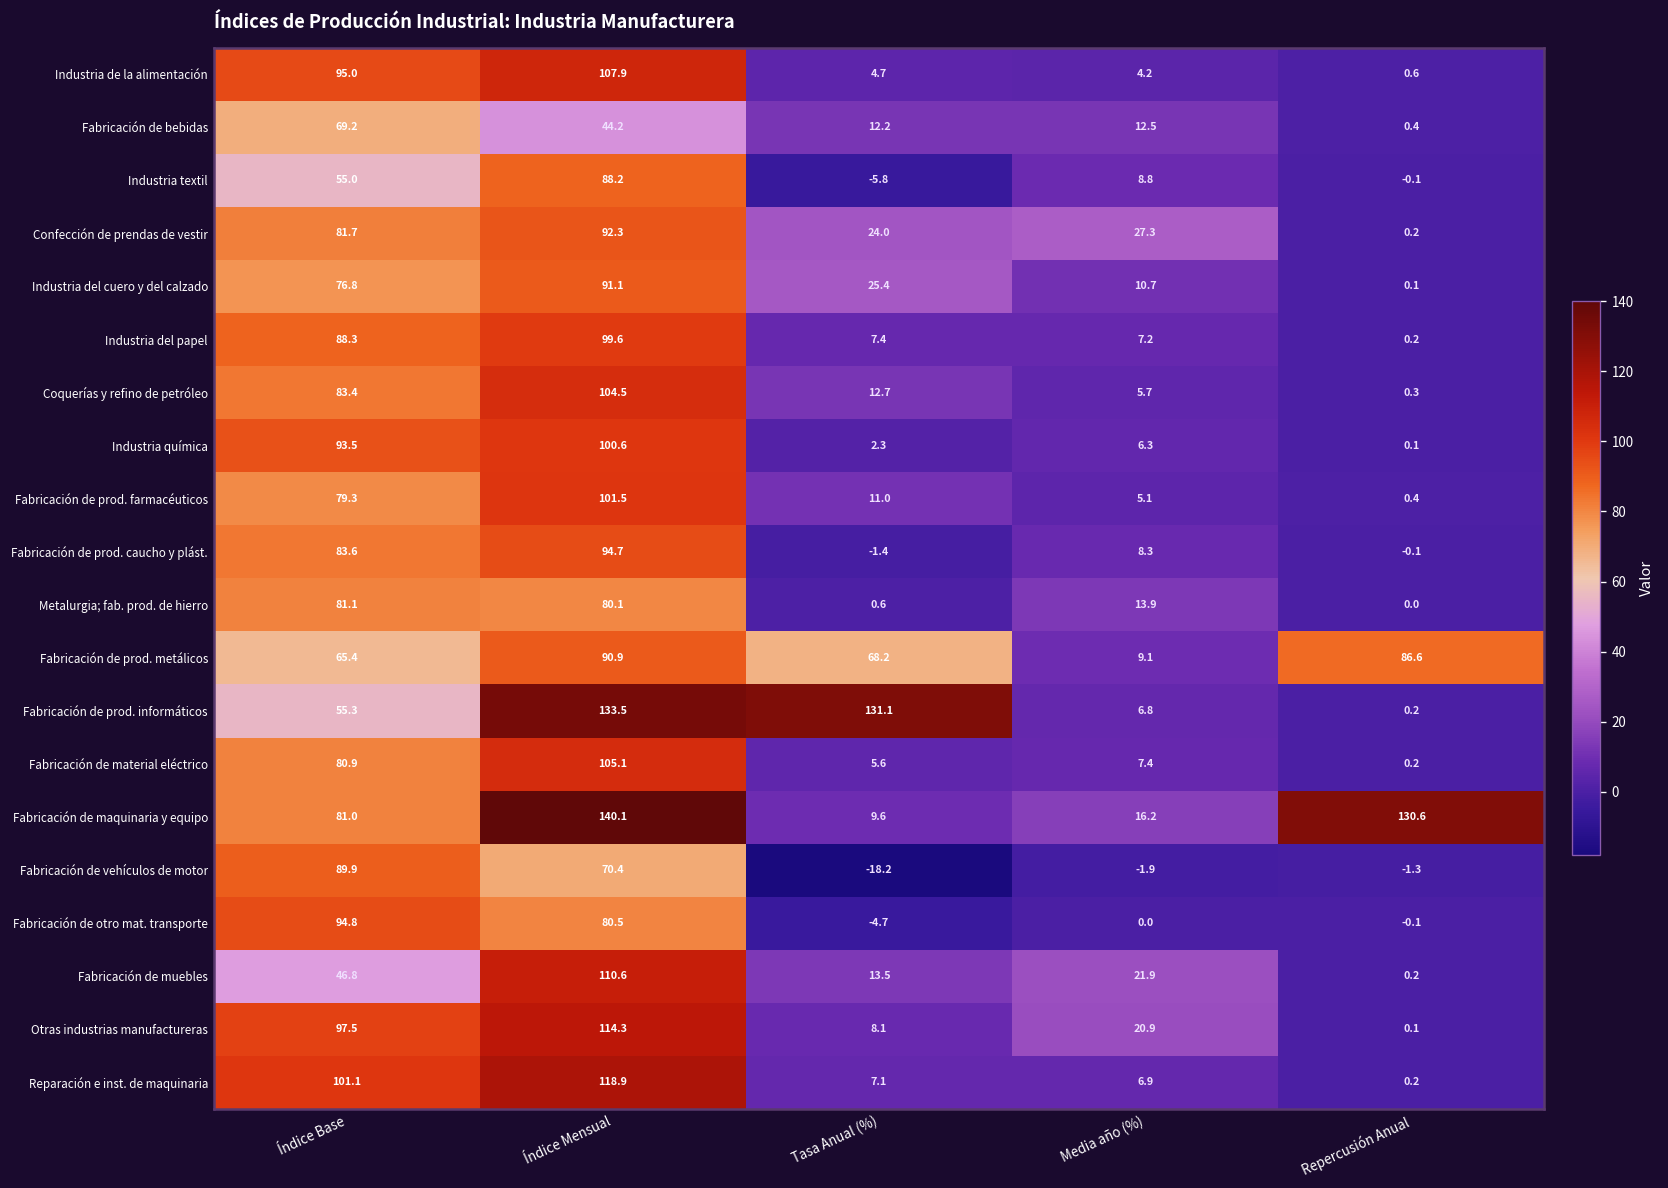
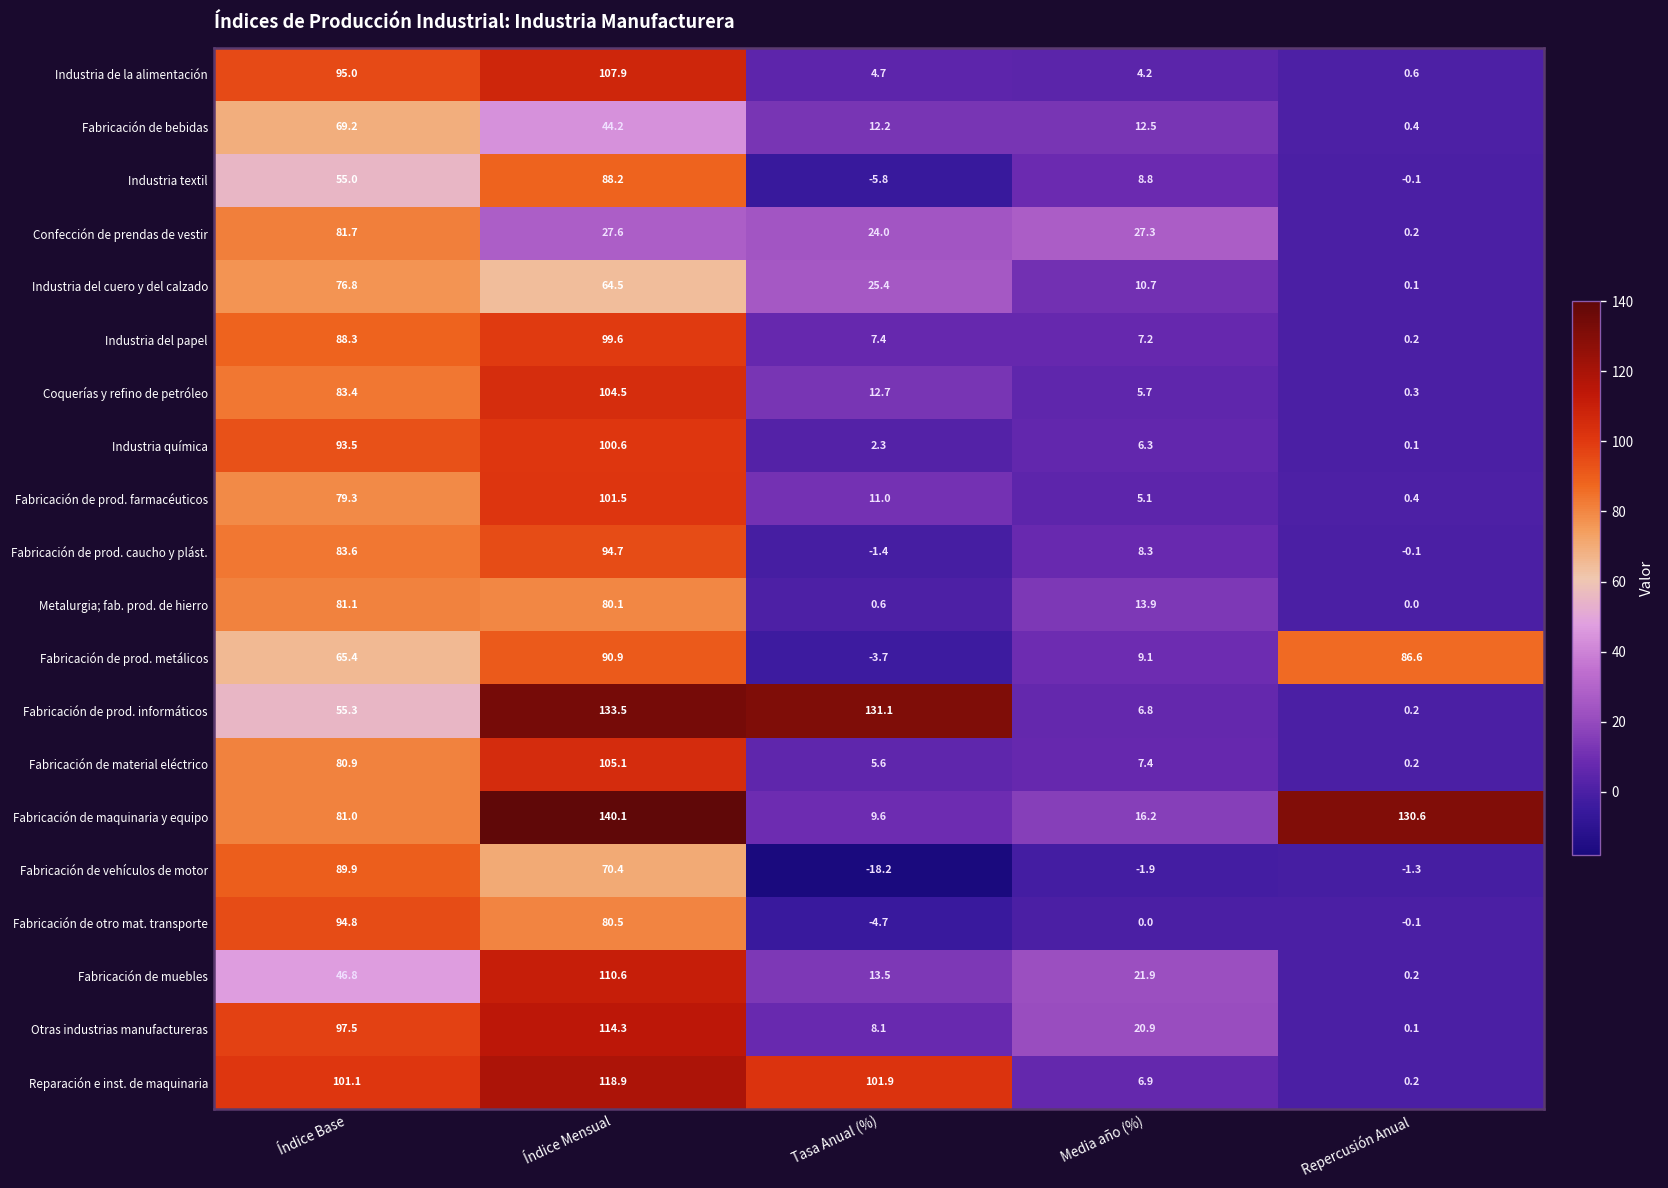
  {
    "Industria de la alimentación": {
      "Índice Base": 95.0,
      "Índice Mensual": 107.9,
      "Tasa Anual (%)": 4.7,
      "Media año (%)": 4.2,
      "Repercusión Anual": 0.6
    },
    "Fabricación de bebidas": {
      "Índice Base": 69.2,
      "Índice Mensual": 44.2,
      "Tasa Anual (%)": 12.2,
      "Media año (%)": 12.5,
      "Repercusión Anual": 0.4
    },
    "Industria textil": {
      "Índice Base": 55.0,
      "Índice Mensual": 88.2,
      "Tasa Anual (%)": -5.8,
      "Media año (%)": 8.8,
      "Repercusión Anual": -0.1
    },
    "Confección de prendas de vestir": {
      "Índice Base": 81.7,
-     "Índice Mensual": 92.3,
+     "Índice Mensual": 27.6,
      "Tasa Anual (%)": 24.0,
      "Media año (%)": 27.3,
      "Repercusión Anual": 0.2
    },
    "Industria del cuero y del calzado": {
      "Índice Base": 76.8,
-     "Índice Mensual": 91.1,
+     "Índice Mensual": 64.5,
      "Tasa Anual (%)": 25.4,
      "Media año (%)": 10.7,
      "Repercusión Anual": 0.1
    },
    "Industria del papel": {
      "Índice Base": 88.3,
      "Índice Mensual": 99.6,
      "Tasa Anual (%)": 7.4,
      "Media año (%)": 7.2,
      "Repercusión Anual": 0.2
    },
    "Coquerías y refino de petróleo": {
      "Índice Base": 83.4,
      "Índice Mensual": 104.5,
      "Tasa Anual (%)": 12.7,
      "Media año (%)": 5.7,
      "Repercusión Anual": 0.3
    },
    "Industria química": {
      "Índice Base": 93.5,
      "Índice Mensual": 100.6,
      "Tasa Anual (%)": 2.3,
      "Media año (%)": 6.3,
      "Repercusión Anual": 0.1
    },
    "Fabricación de prod. farmacéuticos": {
      "Índice Base": 79.3,
      "Índice Mensual": 101.5,
      "Tasa Anual (%)": 11.0,
      "Media año (%)": 5.1,
      "Repercusión Anual": 0.4
    },
    "Fabricación de prod. caucho y plást.": {
      "Índice Base": 83.6,
      "Índice Mensual": 94.7,
      "Tasa Anual (%)": -1.4,
      "Media año (%)": 8.3,
      "Repercusión Anual": -0.1
    },
    "Metalurgia; fab. prod. de hierro": {
      "Índice Base": 81.1,
      "Índice Mensual": 80.1,
      "Tasa Anual (%)": 0.6,
      "Media año (%)": 13.9,
      "Repercusión Anual": 0.0
    },
    "Fabricación de prod. metálicos": {
      "Índice Base": 65.4,
      "Índice Mensual": 90.9,
-     "Tasa Anual (%)": 68.2,
+     "Tasa Anual (%)": -3.7,
      "Media año (%)": 9.1,
      "Repercusión Anual": 86.6
    },
    "Fabricación de prod. informáticos": {
      "Índice Base": 55.3,
      "Índice Mensual": 133.5,
      "Tasa Anual (%)": 131.1,
      "Media año (%)": 6.8,
      "Repercusión Anual": 0.2
    },
    "Fabricación de material eléctrico": {
      "Índice Base": 80.9,
      "Índice Mensual": 105.1,
      "Tasa Anual (%)": 5.6,
      "Media año (%)": 7.4,
      "Repercusión Anual": 0.2
    },
    "Fabricación de maquinaria y equipo": {
      "Índice Base": 81.0,
      "Índice Mensual": 140.1,
      "Tasa Anual (%)": 9.6,
      "Media año (%)": 16.2,
      "Repercusión Anual": 130.6
    },
    "Fabricación de vehículos de motor": {
      "Índice Base": 89.9,
      "Índice Mensual": 70.4,
      "Tasa Anual (%)": -18.2,
      "Media año (%)": -1.9,
      "Repercusión Anual": -1.3
    },
    "Fabricación de otro mat. transporte": {
      "Índice Base": 94.8,
      "Índice Mensual": 80.5,
      "Tasa Anual (%)": -4.7,
      "Media año (%)": 0.0,
      "Repercusión Anual": -0.1
    },
    "Fabricación de muebles": {
      "Índice Base": 46.8,
      "Índice Mensual": 110.6,
      "Tasa Anual (%)": 13.5,
      "Media año (%)": 21.9,
      "Repercusión Anual": 0.2
    },
    "Otras industrias manufactureras": {
      "Índice Base": 97.5,
      "Índice Mensual": 114.3,
      "Tasa Anual (%)": 8.1,
      "Media año (%)": 20.9,
      "Repercusión Anual": 0.1
    },
    "Reparación e inst. de maquinaria": {
      "Índice Base": 101.1,
      "Índice Mensual": 118.9,
-     "Tasa Anual (%)": 7.1,
+     "Tasa Anual (%)": 101.9,
      "Media año (%)": 6.9,
      "Repercusión Anual": 0.2
    }
  }
